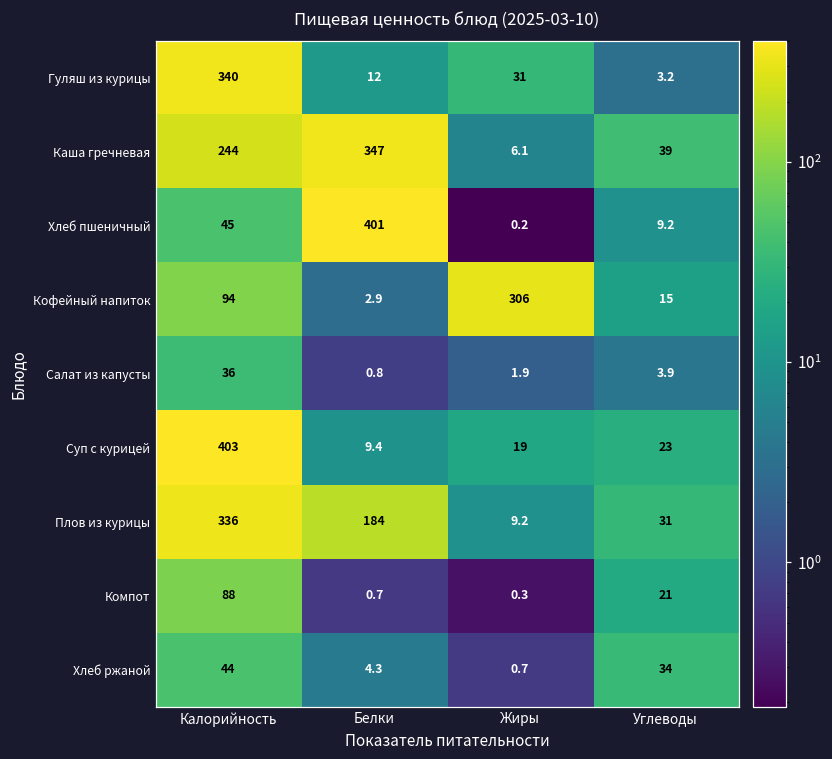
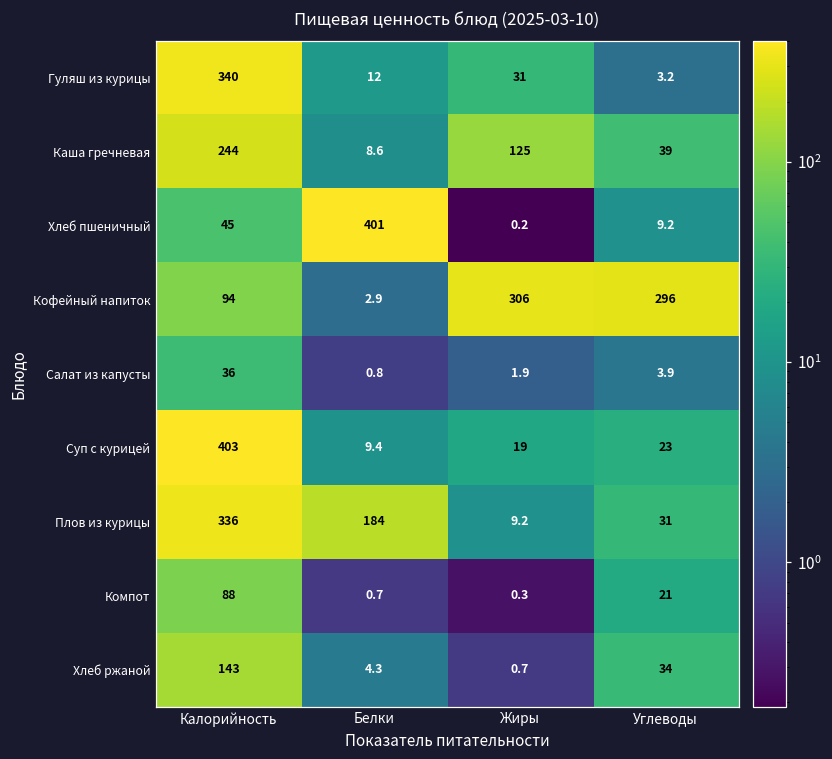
  {
    "Гуляш из курицы": {
      "Калорийность": 340,
      "Белки": 12,
      "Жиры": 31,
      "Углеводы": 3.2
    },
    "Каша гречневая": {
      "Калорийность": 244,
-     "Белки": 347,
-     "Жиры": 6.1,
+     "Белки": 8.6,
+     "Жиры": 125,
      "Углеводы": 39
    },
    "Хлеб пшеничный": {
      "Калорийность": 45,
      "Белки": 401,
      "Жиры": 0.2,
      "Углеводы": 9.2
    },
    "Кофейный напиток": {
      "Калорийность": 94,
      "Белки": 2.9,
      "Жиры": 306,
-     "Углеводы": 15
+     "Углеводы": 296
    },
    "Салат из капусты": {
      "Калорийность": 36,
      "Белки": 0.8,
      "Жиры": 1.9,
      "Углеводы": 3.9
    },
    "Суп с курицей": {
      "Калорийность": 403,
      "Белки": 9.4,
      "Жиры": 19,
      "Углеводы": 23
    },
    "Плов из курицы": {
      "Калорийность": 336,
      "Белки": 184,
      "Жиры": 9.2,
      "Углеводы": 31
    },
    "Компот": {
      "Калорийность": 88,
      "Белки": 0.7,
      "Жиры": 0.3,
      "Углеводы": 21
    },
    "Хлеб ржаной": {
-     "Калорийность": 44,
+     "Калорийность": 143,
      "Белки": 4.3,
      "Жиры": 0.7,
      "Углеводы": 34
    }
  }
